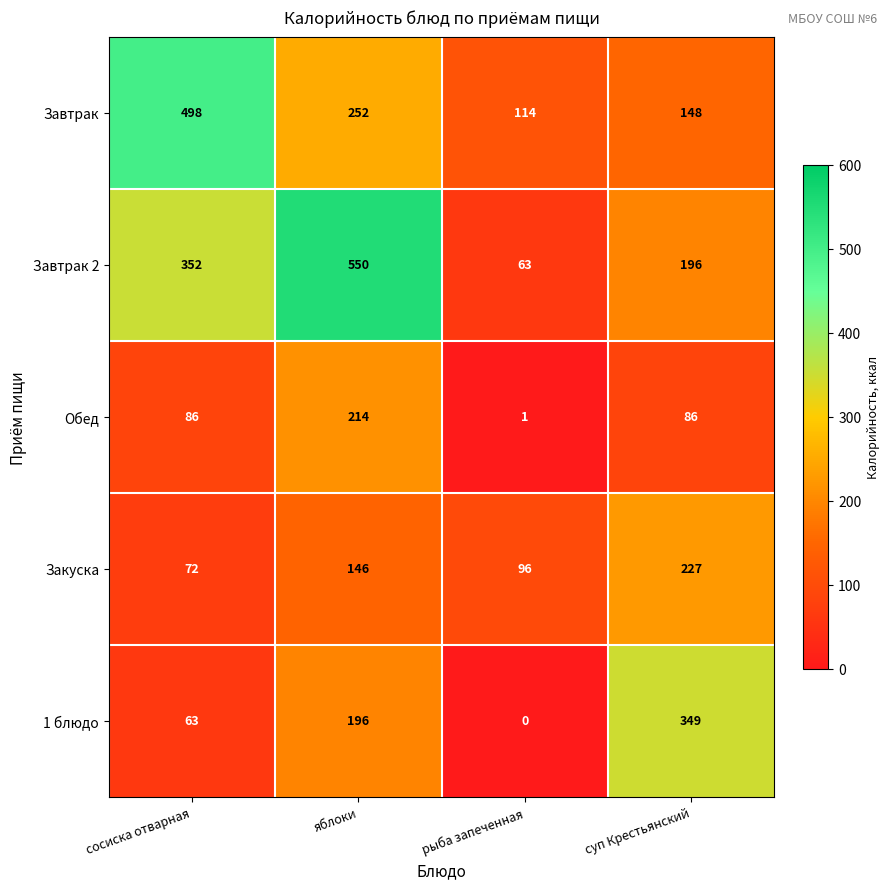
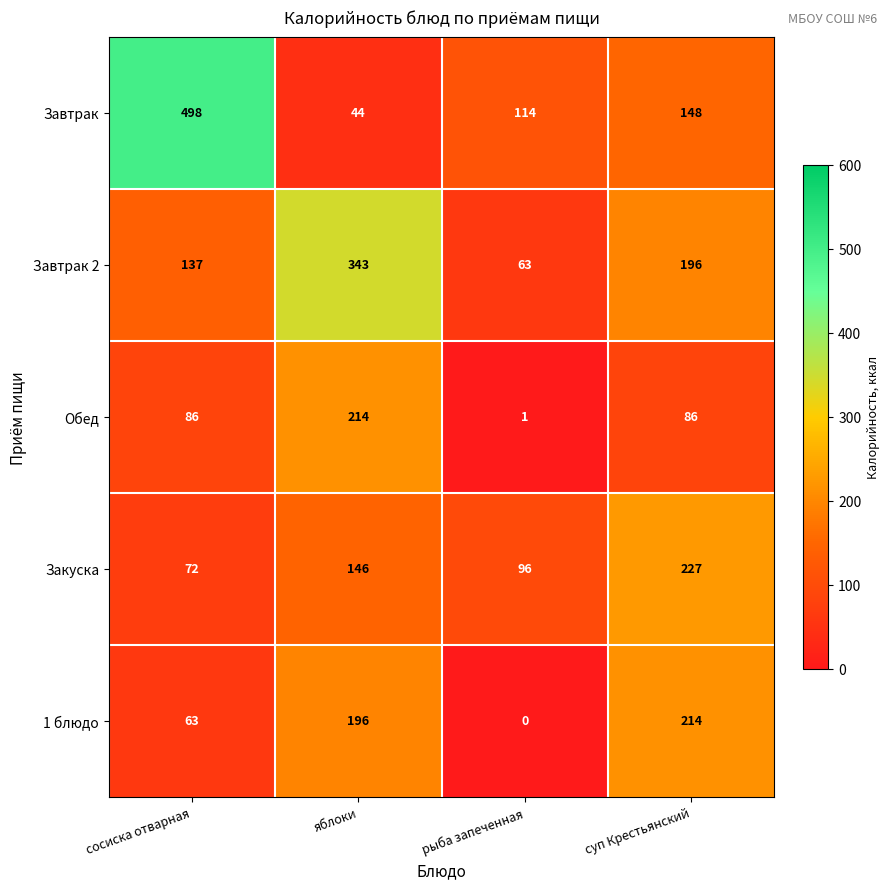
  {
    "Завтрак": {
      "сосиска отварная": 498,
-     "яблоки": 252,
+     "яблоки": 44,
      "рыба запеченная": 114,
      "суп Крестьянский": 148
    },
    "Завтрак 2": {
-     "сосиска отварная": 352,
-     "яблоки": 550,
+     "сосиска отварная": 137,
+     "яблоки": 343,
      "рыба запеченная": 63,
      "суп Крестьянский": 196
    },
    "Обед": {
      "сосиска отварная": 86,
      "яблоки": 214,
      "рыба запеченная": 1,
      "суп Крестьянский": 86
    },
    "Закуска": {
      "сосиска отварная": 72,
      "яблоки": 146,
      "рыба запеченная": 96,
      "суп Крестьянский": 227
    },
    "1 блюдо": {
      "сосиска отварная": 63,
      "яблоки": 196,
      "рыба запеченная": 0,
-     "суп Крестьянский": 349
+     "суп Крестьянский": 214
    }
  }
